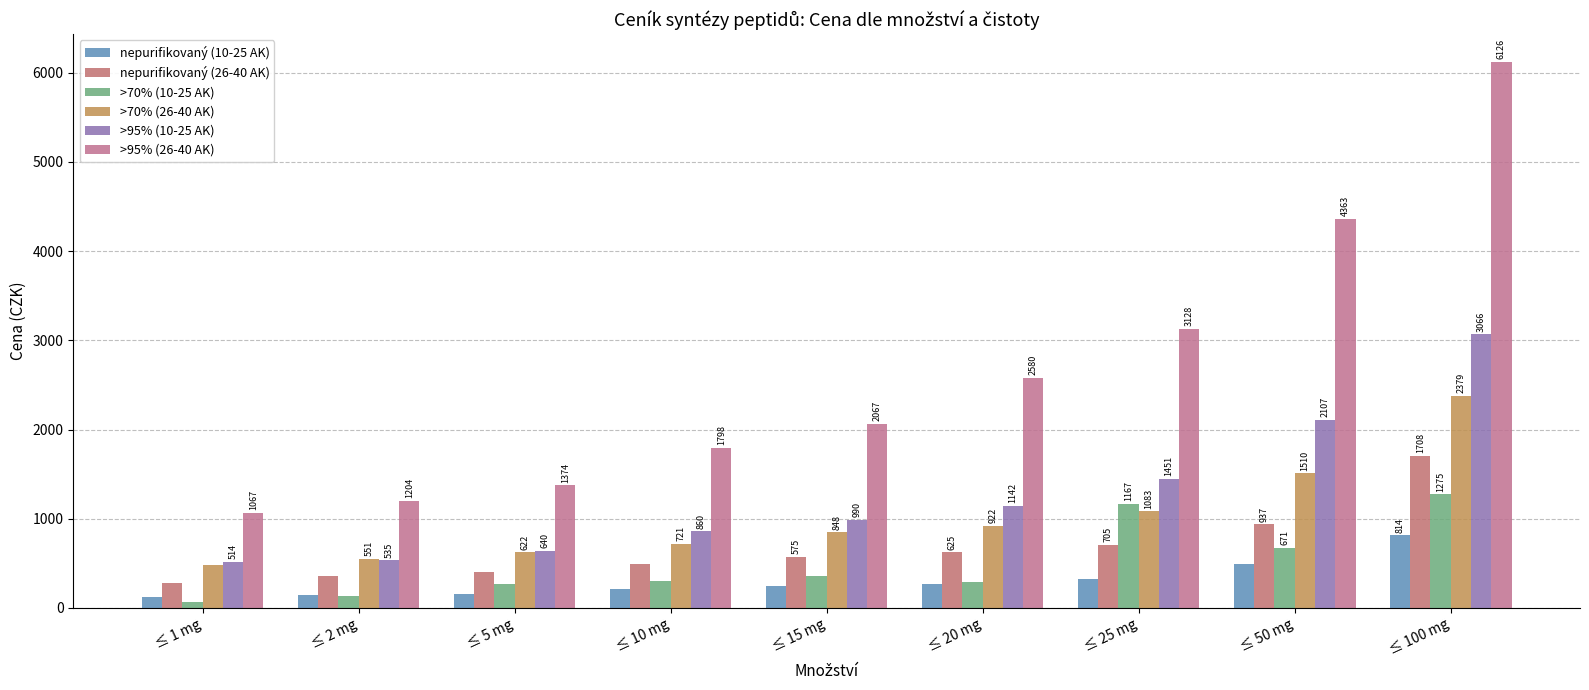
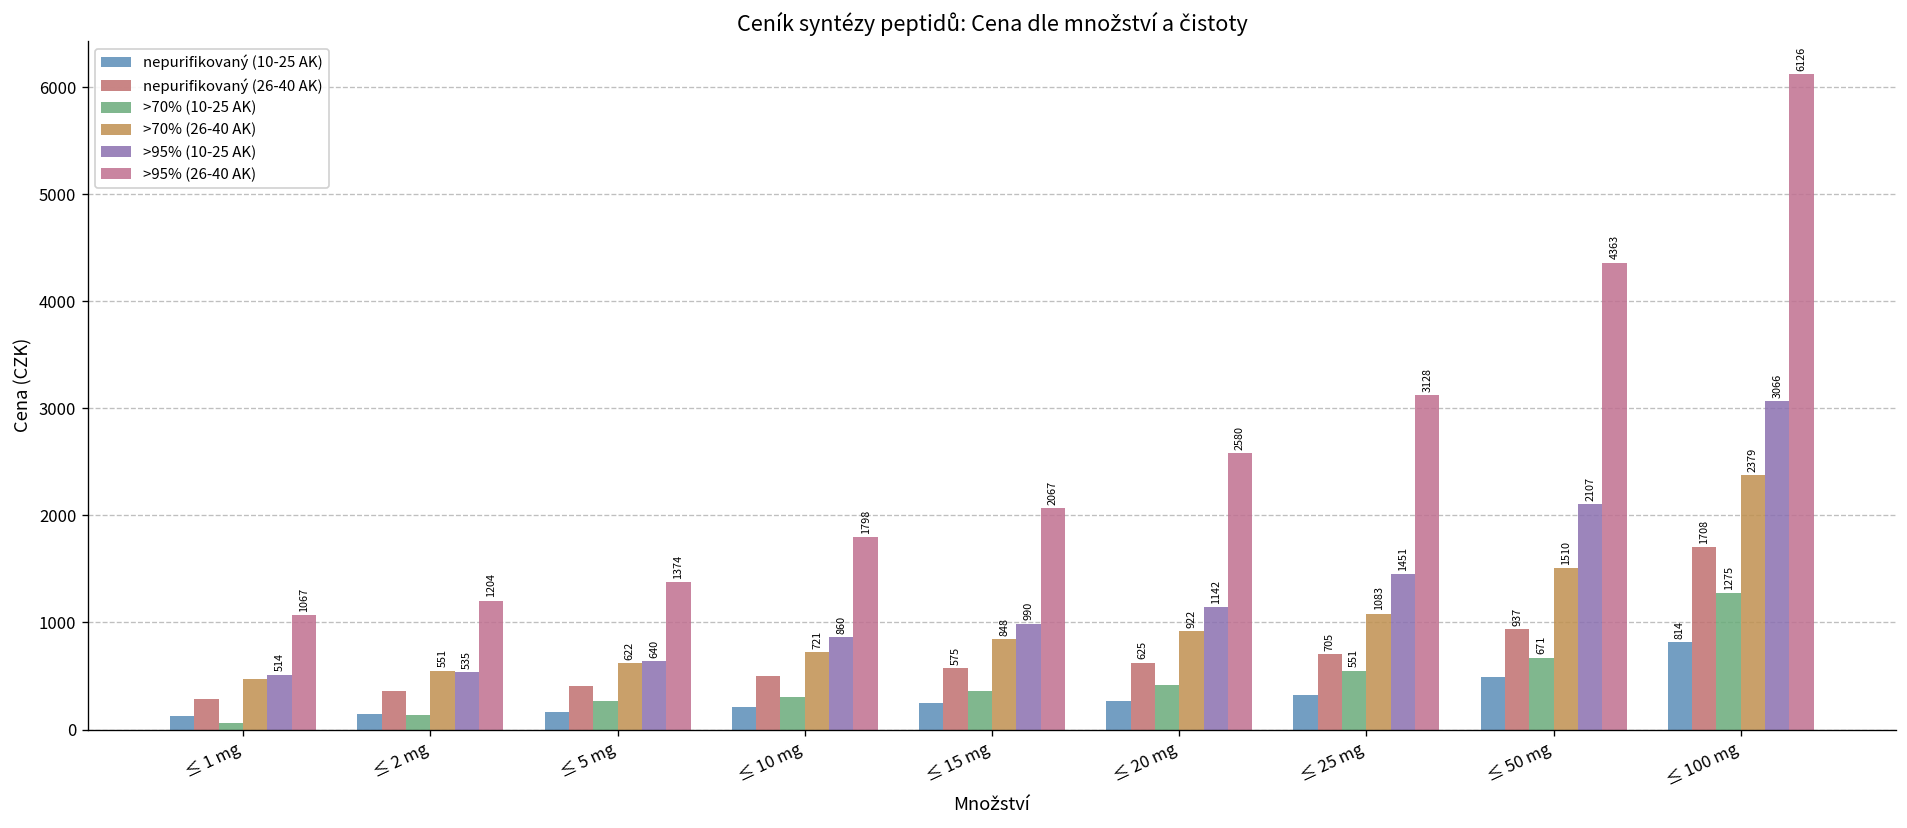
  {
    ">70% (10-25 AK)": {
-     "≤ 20 mg": 300,
-     "≤ 25 mg": 1167,
+     "≤ 20 mg": 400,
+     "≤ 25 mg": 551,
      "≤ 50 mg": 671,
      "≤ 100 mg": 1275
    }
  }
